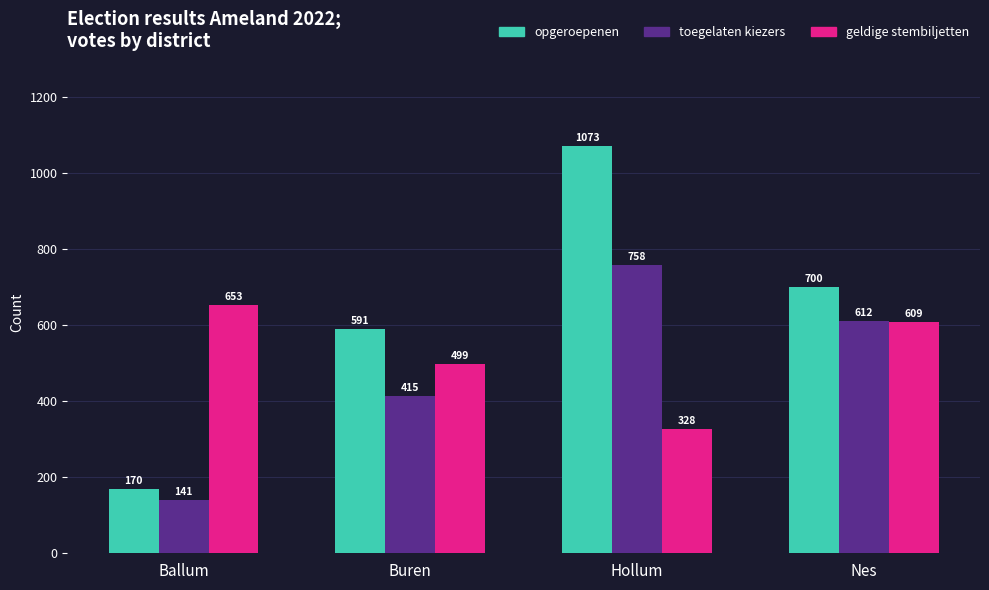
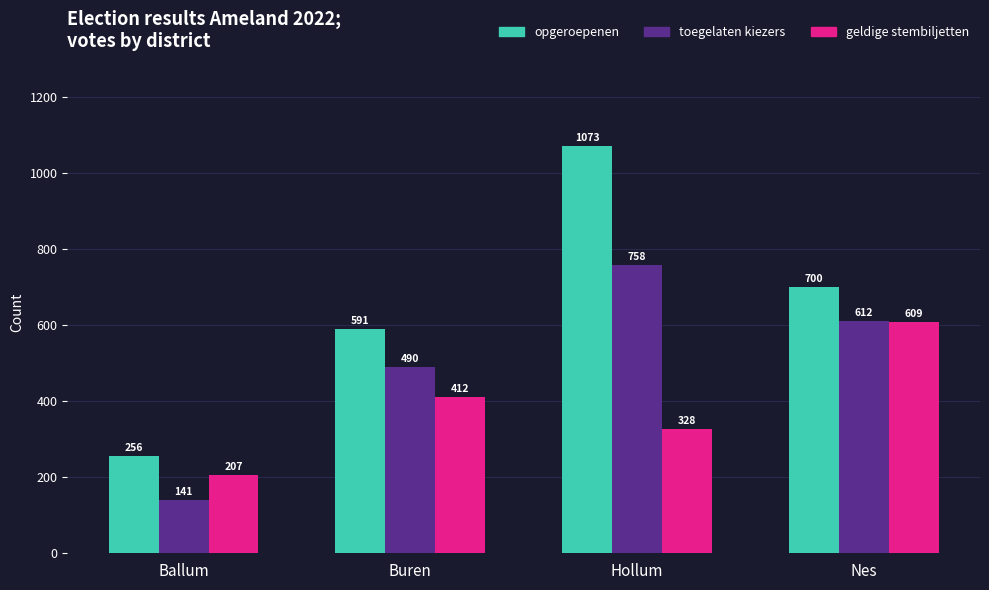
  {
    "opgeroepenen": {
-     "Ballum": 170,
+     "Ballum": 256,
      "Buren": 591,
      "Hollum": 1073,
      "Nes": 700
    },
    "toegelaten kiezers": {
      "Ballum": 141,
-     "Buren": 415,
+     "Buren": 490,
      "Hollum": 758,
      "Nes": 612
    },
    "geldige stembiljetten": {
-     "Ballum": 653,
-     "Buren": 499,
+     "Ballum": 207,
+     "Buren": 412,
      "Hollum": 328,
      "Nes": 609
    }
  }
